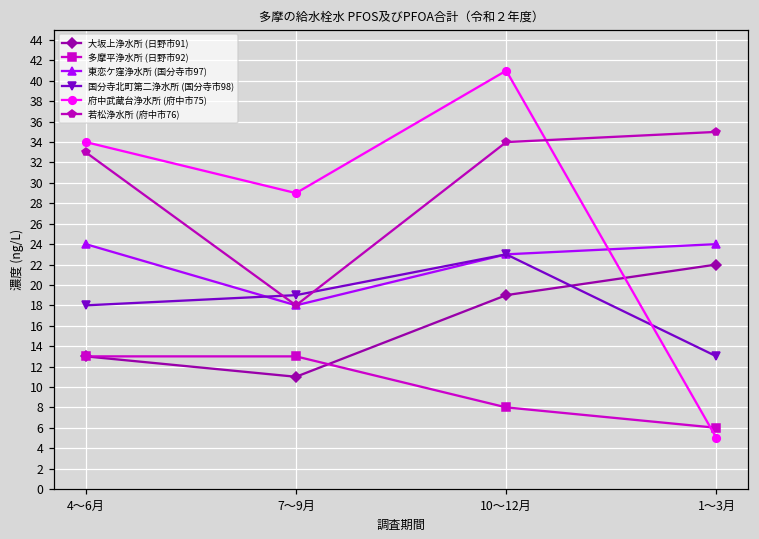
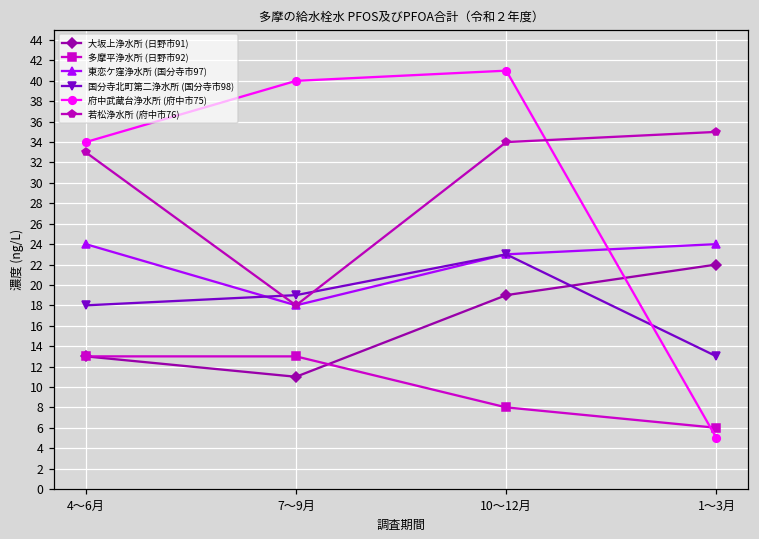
  {
    "東恋ケ窪浄水所 (国分寺市97)": {
      "4～6月": 24,
      "1～3月": 24
    },
    "府中武蔵台浄水所 (府中市75)": {
      "4～6月": 34,
-     "7～9月": 29,
+     "7～9月": 40,
      "10～12月": 41,
      "1～3月": 5
    }
  }
